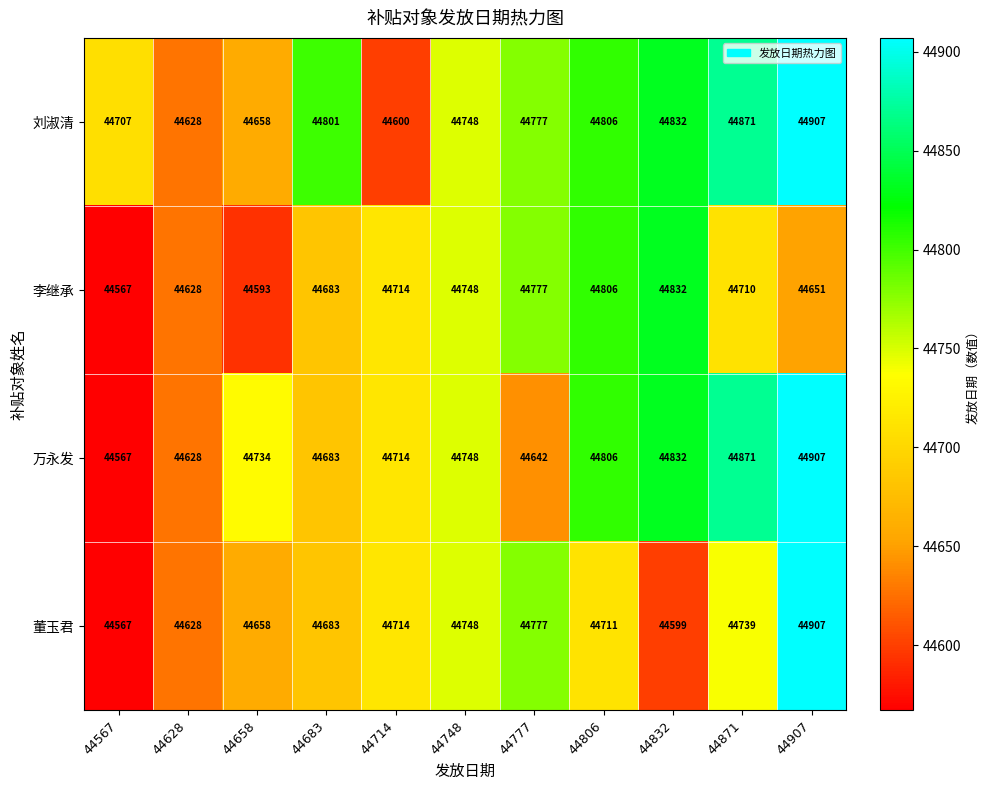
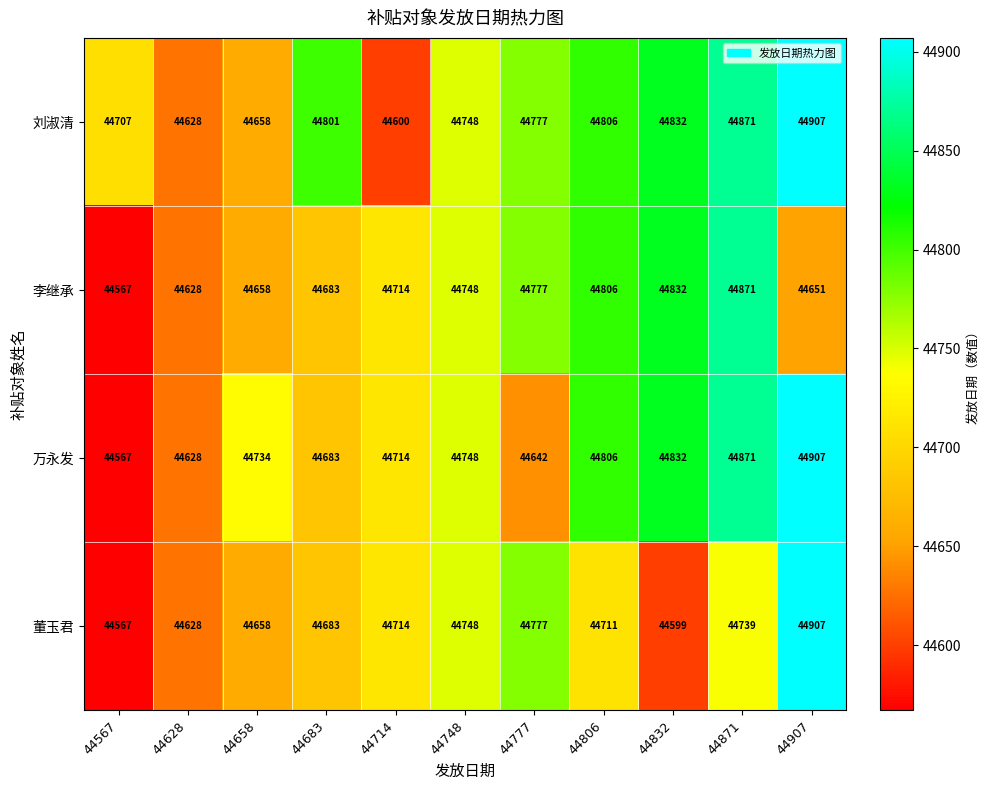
  {
    "刘淑清": {
      "44567": 44707,
      "44628": 44628,
      "44658": 44658,
      "44683": 44801,
      "44714": 44600,
      "44748": 44748,
      "44777": 44777,
      "44806": 44806,
      "44832": 44832,
      "44871": 44871,
      "44907": 44907
    },
    "李继承": {
      "44567": 44567,
      "44628": 44628,
-     "44658": 44593,
+     "44658": 44658,
      "44683": 44683,
      "44714": 44714,
      "44748": 44748,
      "44777": 44777,
      "44806": 44806,
      "44832": 44832,
-     "44871": 44710,
+     "44871": 44871,
      "44907": 44651
    },
    "万永发": {
      "44567": 44567,
      "44628": 44628,
      "44658": 44734,
      "44683": 44683,
      "44714": 44714,
      "44748": 44748,
      "44777": 44642,
      "44806": 44806,
      "44832": 44832,
      "44871": 44871,
      "44907": 44907
    },
    "董玉君": {
      "44567": 44567,
      "44628": 44628,
      "44658": 44658,
      "44683": 44683,
      "44714": 44714,
      "44748": 44748,
      "44777": 44777,
      "44806": 44711,
      "44832": 44599,
      "44871": 44739,
      "44907": 44907
    }
  }
